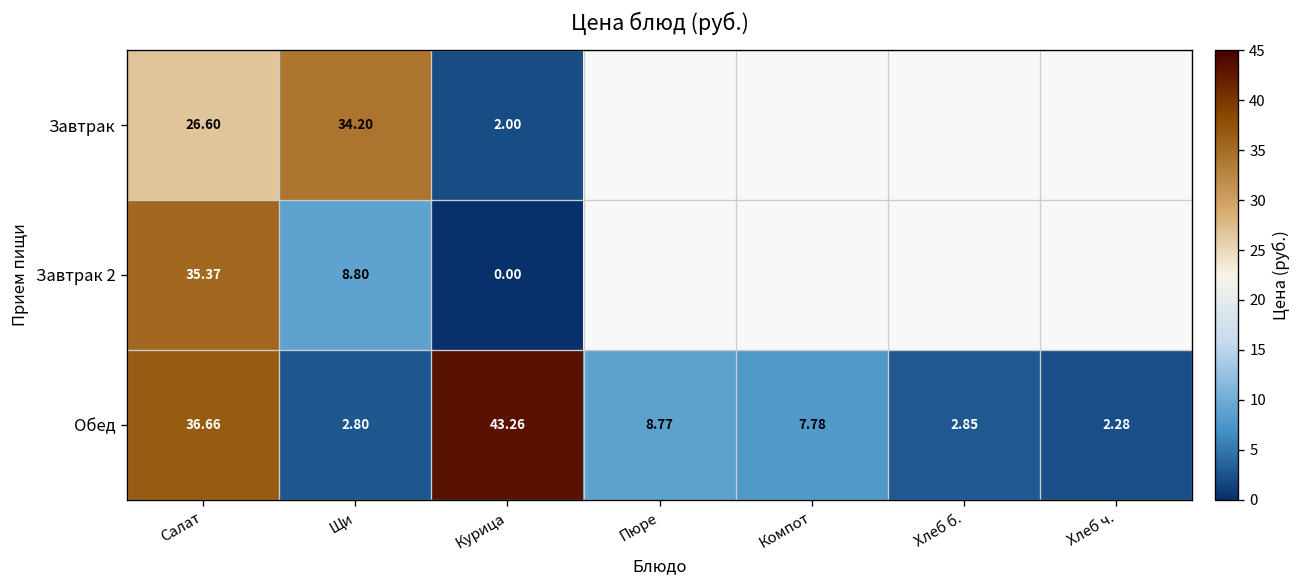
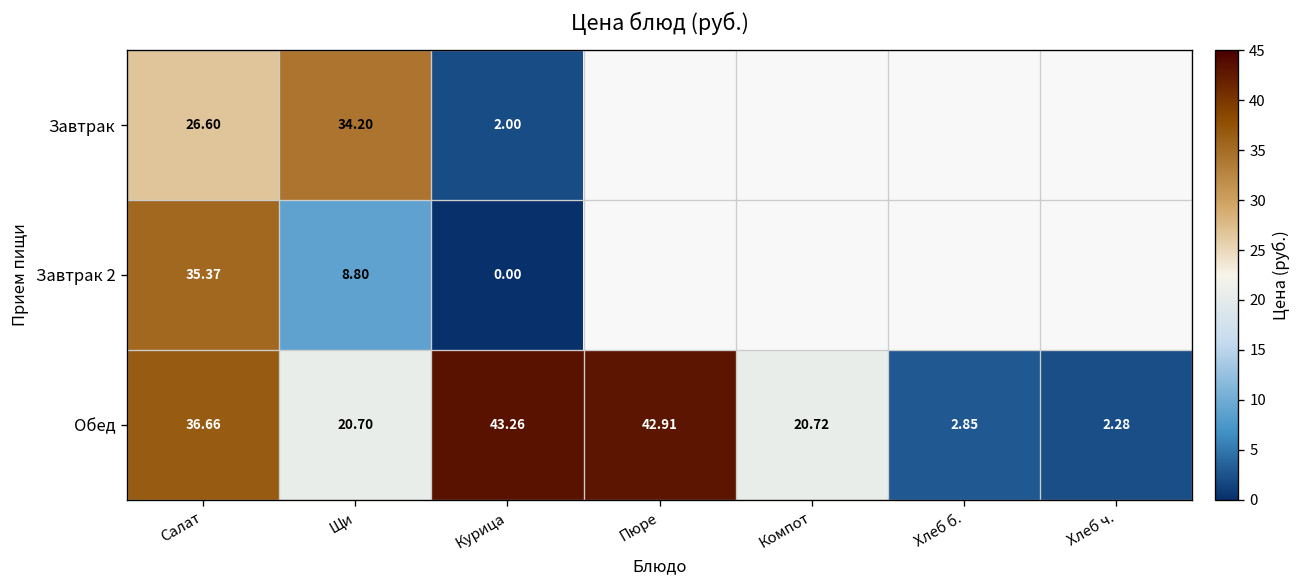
  {
    "Завтрак": {
      "Салат": 26.60,
      "Щи": 34.20,
      "Курица": 2.00
    },
    "Завтрак 2": {
      "Салат": 35.37,
      "Щи": 8.80,
      "Курица": 0.00
    },
    "Обед": {
      "Салат": 36.66,
-     "Щи": 2.80,
+     "Щи": 20.70,
      "Курица": 43.26,
-     "Пюре": 8.77,
-     "Компот": 7.78,
+     "Пюре": 42.91,
+     "Компот": 20.72,
      "Хлеб б.": 2.85,
      "Хлеб ч.": 2.28
    }
  }
